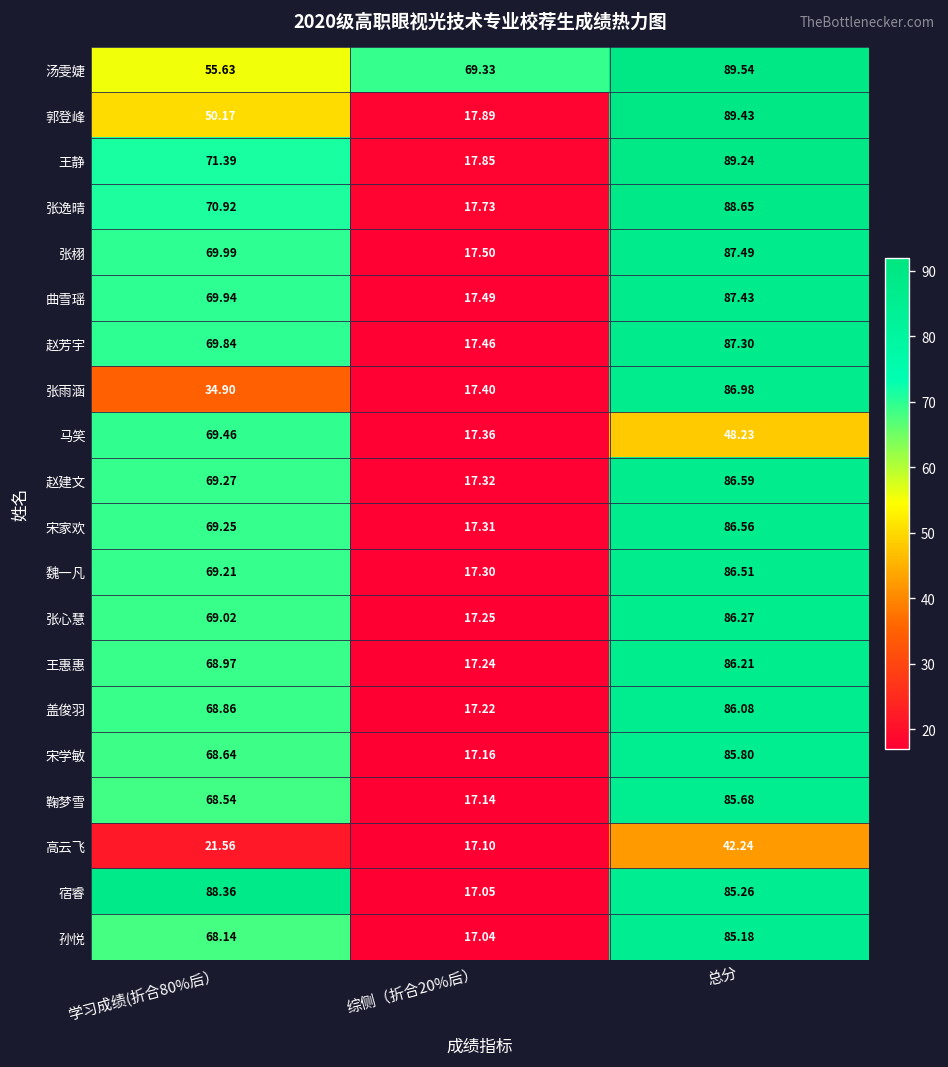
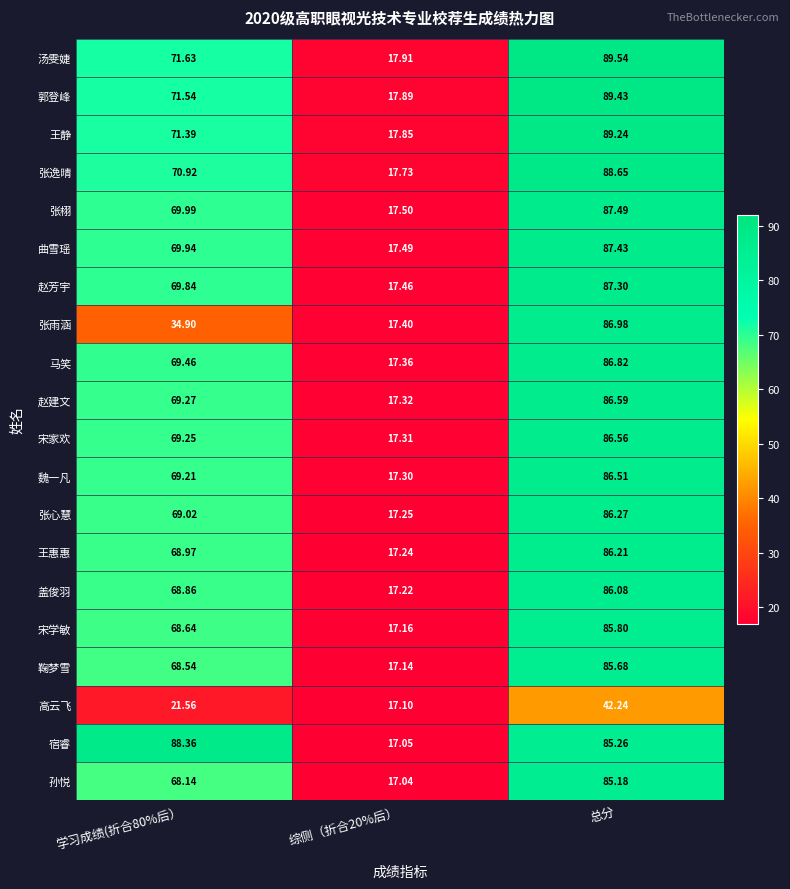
  {
    "汤雯婕": {
-     "学习成绩(折合80%后）": 55.63,
-     "综侧（折合20%后）": 69.33,
+     "学习成绩(折合80%后）": 71.63,
+     "综侧（折合20%后）": 17.91,
      "总分": 89.54
    },
    "郭登峰": {
-     "学习成绩(折合80%后）": 50.17,
+     "学习成绩(折合80%后）": 71.54,
      "综侧（折合20%后）": 17.89,
      "总分": 89.43
    },
    "王静": {
      "学习成绩(折合80%后）": 71.39,
      "综侧（折合20%后）": 17.85,
      "总分": 89.24
    },
    "张逸晴": {
      "学习成绩(折合80%后）": 70.92,
      "综侧（折合20%后）": 17.73,
      "总分": 88.65
    },
    "张栩": {
      "学习成绩(折合80%后）": 69.99,
      "综侧（折合20%后）": 17.50,
      "总分": 87.49
    },
    "曲雪瑶": {
      "学习成绩(折合80%后）": 69.94,
      "综侧（折合20%后）": 17.49,
      "总分": 87.43
    },
    "赵芳宇": {
      "学习成绩(折合80%后）": 69.84,
      "综侧（折合20%后）": 17.46,
      "总分": 87.30
    },
    "张雨涵": {
      "学习成绩(折合80%后）": 34.90,
      "综侧（折合20%后）": 17.40,
      "总分": 86.98
    },
    "马笑": {
      "学习成绩(折合80%后）": 69.46,
      "综侧（折合20%后）": 17.36,
-     "总分": 48.23
+     "总分": 86.82
    },
    "赵建文": {
      "学习成绩(折合80%后）": 69.27,
      "综侧（折合20%后）": 17.32,
      "总分": 86.59
    },
    "宋家欢": {
      "学习成绩(折合80%后）": 69.25,
      "综侧（折合20%后）": 17.31,
      "总分": 86.56
    },
    "魏一凡": {
      "学习成绩(折合80%后）": 69.21,
      "综侧（折合20%后）": 17.30,
      "总分": 86.51
    },
    "张心慧": {
      "学习成绩(折合80%后）": 69.02,
      "综侧（折合20%后）": 17.25,
      "总分": 86.27
    },
    "王惠惠": {
      "学习成绩(折合80%后）": 68.97,
      "综侧（折合20%后）": 17.24,
      "总分": 86.21
    },
    "盖俊羽": {
      "学习成绩(折合80%后）": 68.86,
      "综侧（折合20%后）": 17.22,
      "总分": 86.08
    },
    "宋学敏": {
      "学习成绩(折合80%后）": 68.64,
      "综侧（折合20%后）": 17.16,
      "总分": 85.80
    },
    "鞠梦雪": {
      "学习成绩(折合80%后）": 68.54,
      "综侧（折合20%后）": 17.14,
      "总分": 85.68
    },
    "高云飞": {
      "学习成绩(折合80%后）": 21.56,
      "综侧（折合20%后）": 17.10,
      "总分": 42.24
    },
    "宿睿": {
      "学习成绩(折合80%后）": 88.36,
      "综侧（折合20%后）": 17.05,
      "总分": 85.26
    },
    "孙悦": {
      "学习成绩(折合80%后）": 68.14,
      "综侧（折合20%后）": 17.04,
      "总分": 85.18
    }
  }
